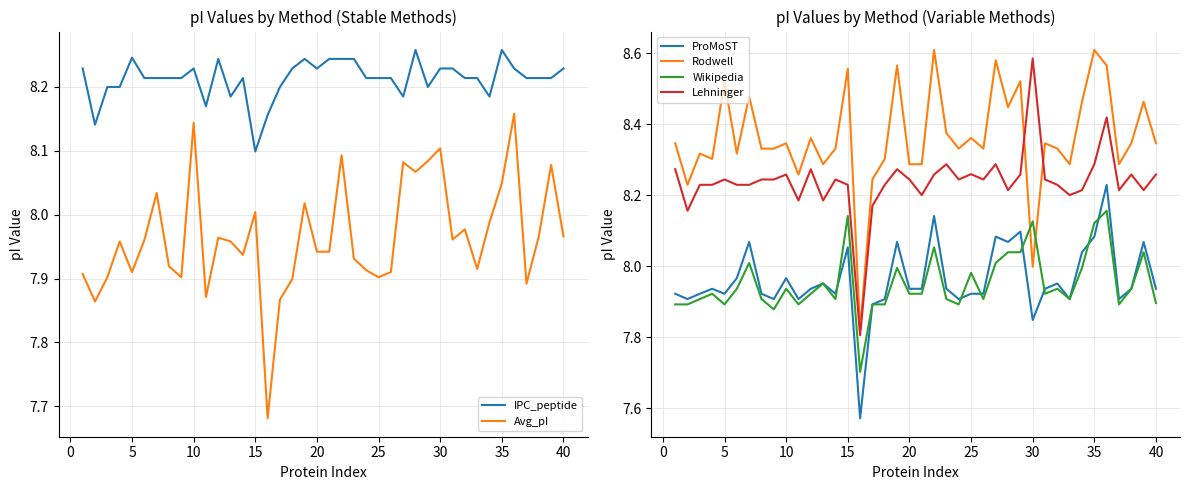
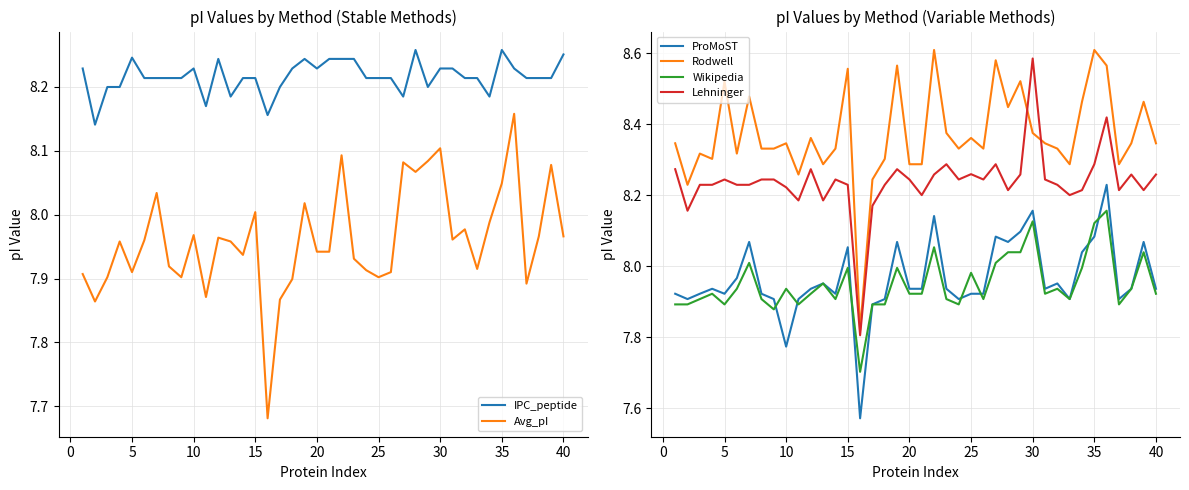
  {
    "pI Values by Method (Stable Methods)": {
      "IPC_peptide": {
        "5": 8.25,
        "10": 8.23,
-       "15": 8.10,
+       "15": 8.21,
        "20": 8.23,
        "25": 8.21,
        "30": 8.23,
        "35": 8.26,
-       "40": 8.23
+       "40": 8.25
      },
      "Avg_pI": {
        "5": 7.91,
-       "10": 8.14,
+       "10": 7.97,
        "15": 8.00,
        "20": 7.94,
        "25": 7.90,
        "30": 8.10,
        "35": 8.05,
        "40": 7.97
      }
    },
    "pI Values by Method (Variable Methods)": {
      "ProMoST": {
        "5": 7.92,
-       "10": 7.97,
+       "10": 7.77,
        "15": 8.05,
        "20": 7.94,
        "25": 7.92,
-       "30": 7.85,
+       "30": 8.16,
        "35": 8.08,
        "40": 7.94
      },
      "Rodwell": {
        "10": 8.35,
        "15": 8.56,
        "20": 8.29,
        "25": 8.36,
-       "30": 8.00,
+       "30": 8.38,
        "35": 8.61,
        "40": 8.35
      },
      "Wikipedia": {
        "5": 7.89,
        "10": 7.94,
-       "15": 8.14,
+       "15": 8.00,
        "20": 7.92,
        "25": 7.98,
        "30": 8.13,
        "35": 8.12,
-       "40": 7.90
+       "40": 7.92
      },
      "Lehninger": {
        "5": 8.24,
-       "10": 8.26,
+       "10": 8.22,
        "15": 8.23,
        "20": 8.24,
        "25": 8.26,
        "30": 8.59,
        "35": 8.29,
        "40": 8.26
      }
    }
  }
